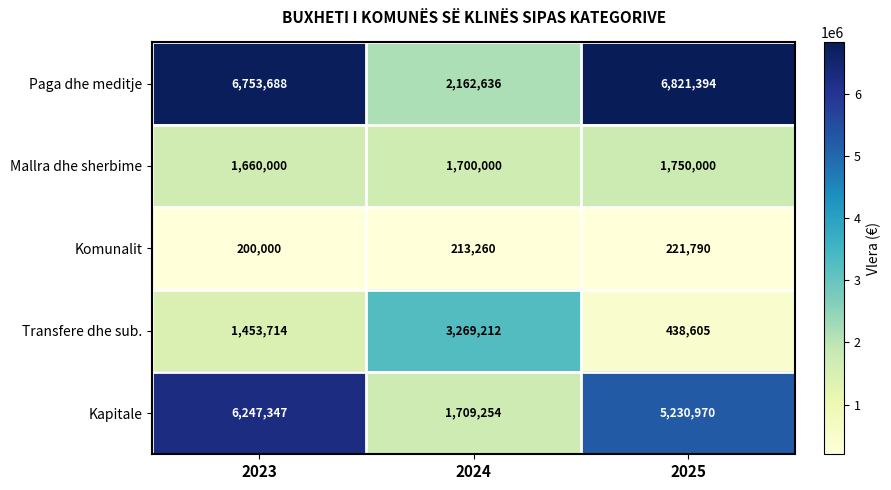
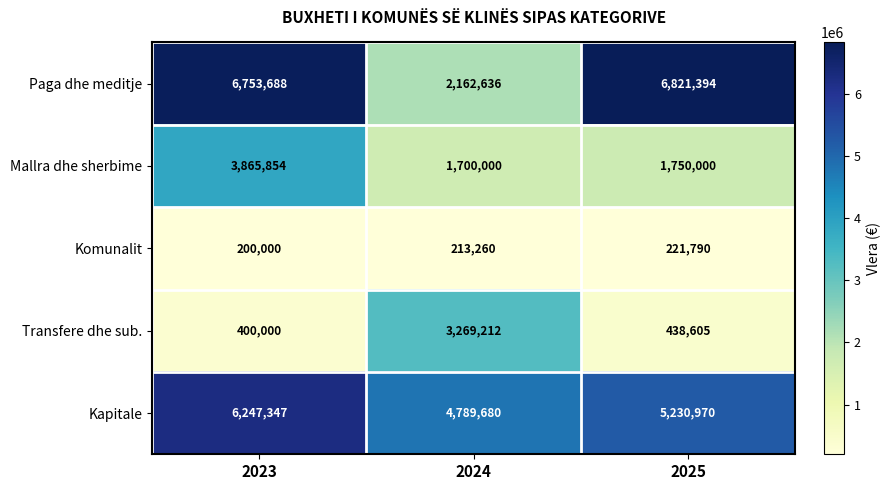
  {
    "Paga dhe meditje": {
      "2023": "6,753,688",
      "2024": "2,162,636",
      "2025": "6,821,394"
    },
    "Mallra dhe sherbime": {
-     "2023": "1,660,000",
+     "2023": "3,865,854",
      "2024": "1,700,000",
      "2025": "1,750,000"
    },
    "Komunalit": {
      "2023": "200,000",
      "2024": "213,260",
      "2025": "221,790"
    },
    "Transfere dhe sub.": {
-     "2023": "1,453,714",
+     "2023": "400,000",
      "2024": "3,269,212",
      "2025": "438,605"
    },
    "Kapitale": {
      "2023": "6,247,347",
-     "2024": "1,709,254",
+     "2024": "4,789,680",
      "2025": "5,230,970"
    }
  }
